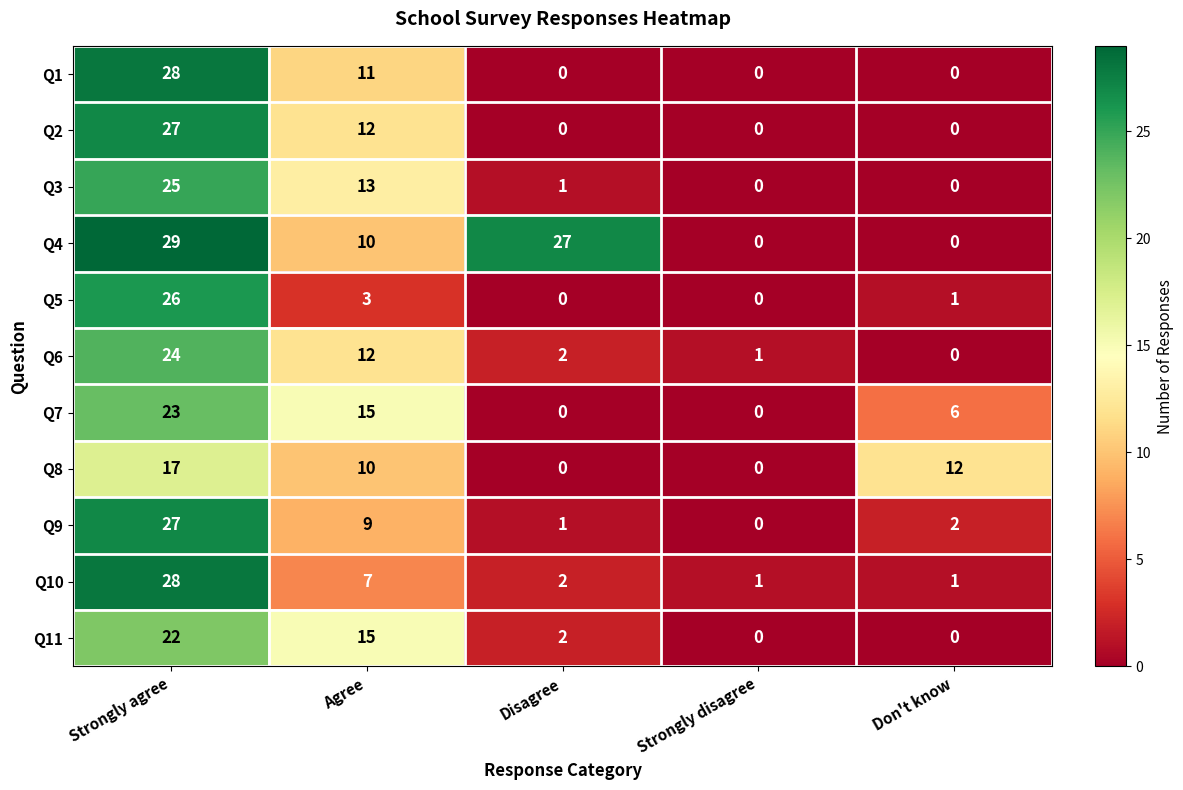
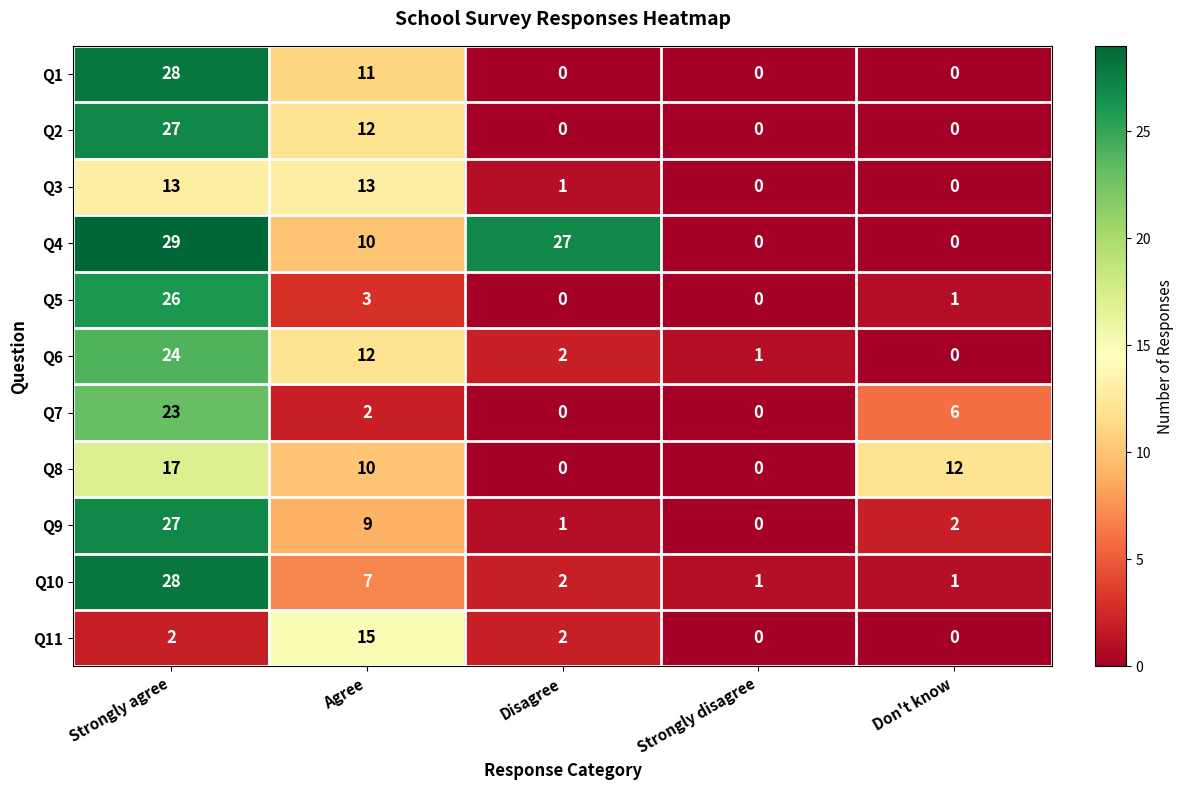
  {
    "Q1": {
      "Strongly agree": 28,
      "Agree": 11,
      "Disagree": 0,
      "Strongly disagree": 0,
      "Don't know": 0
    },
    "Q2": {
      "Strongly agree": 27,
      "Agree": 12,
      "Disagree": 0,
      "Strongly disagree": 0,
      "Don't know": 0
    },
    "Q3": {
-     "Strongly agree": 25,
+     "Strongly agree": 13,
      "Agree": 13,
      "Disagree": 1,
      "Strongly disagree": 0,
      "Don't know": 0
    },
    "Q4": {
      "Strongly agree": 29,
      "Agree": 10,
      "Disagree": 27,
      "Strongly disagree": 0,
      "Don't know": 0
    },
    "Q5": {
      "Strongly agree": 26,
      "Agree": 3,
      "Disagree": 0,
      "Strongly disagree": 0,
      "Don't know": 1
    },
    "Q6": {
      "Strongly agree": 24,
      "Agree": 12,
      "Disagree": 2,
      "Strongly disagree": 1,
      "Don't know": 0
    },
    "Q7": {
      "Strongly agree": 23,
-     "Agree": 15,
+     "Agree": 2,
      "Disagree": 0,
      "Strongly disagree": 0,
      "Don't know": 6
    },
    "Q8": {
      "Strongly agree": 17,
      "Agree": 10,
      "Disagree": 0,
      "Strongly disagree": 0,
      "Don't know": 12
    },
    "Q9": {
      "Strongly agree": 27,
      "Agree": 9,
      "Disagree": 1,
      "Strongly disagree": 0,
      "Don't know": 2
    },
    "Q10": {
      "Strongly agree": 28,
      "Agree": 7,
      "Disagree": 2,
      "Strongly disagree": 1,
      "Don't know": 1
    },
    "Q11": {
-     "Strongly agree": 22,
+     "Strongly agree": 2,
      "Agree": 15,
      "Disagree": 2,
      "Strongly disagree": 0,
      "Don't know": 0
    }
  }
